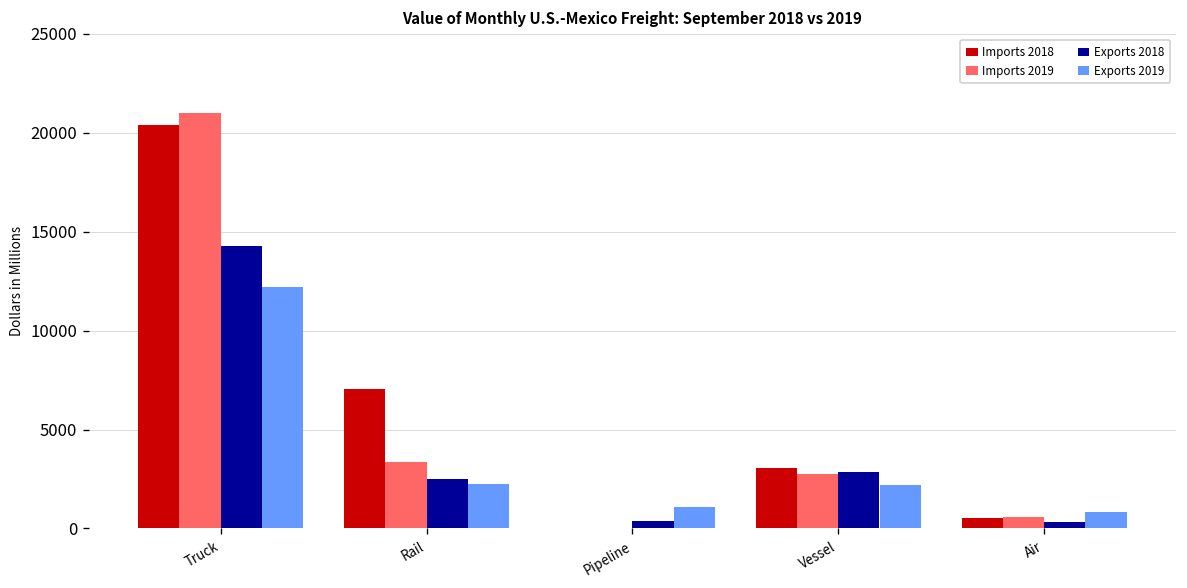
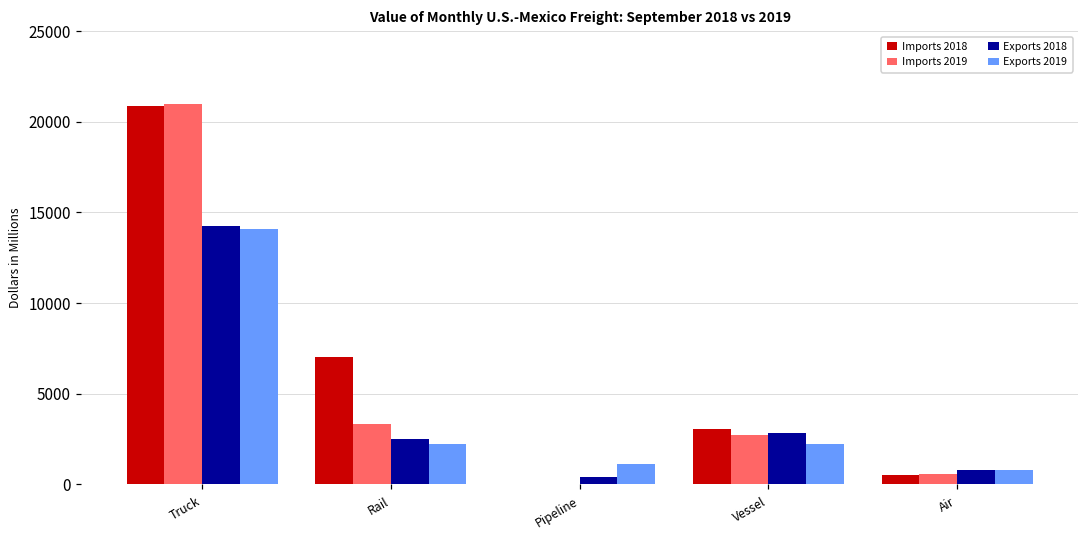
  {
    "Imports 2018": {
-     "Truck": 20400,
+     "Truck": 20900,
      "Rail": 7000,
      "Vessel": 3000,
      "Air": 500
    },
    "Imports 2019": {
      "Truck": 21000,
      "Rail": 3300,
      "Vessel": 2700,
      "Air": 600
    },
    "Exports 2018": {
      "Truck": 14300,
      "Rail": 2500,
      "Pipeline": 400,
      "Vessel": 2800,
-     "Air": 300
+     "Air": 800
    },
    "Exports 2019": {
-     "Truck": 12200,
+     "Truck": 14100,
      "Rail": 2200,
      "Pipeline": 1100,
      "Vessel": 2200,
      "Air": 800
    }
  }
